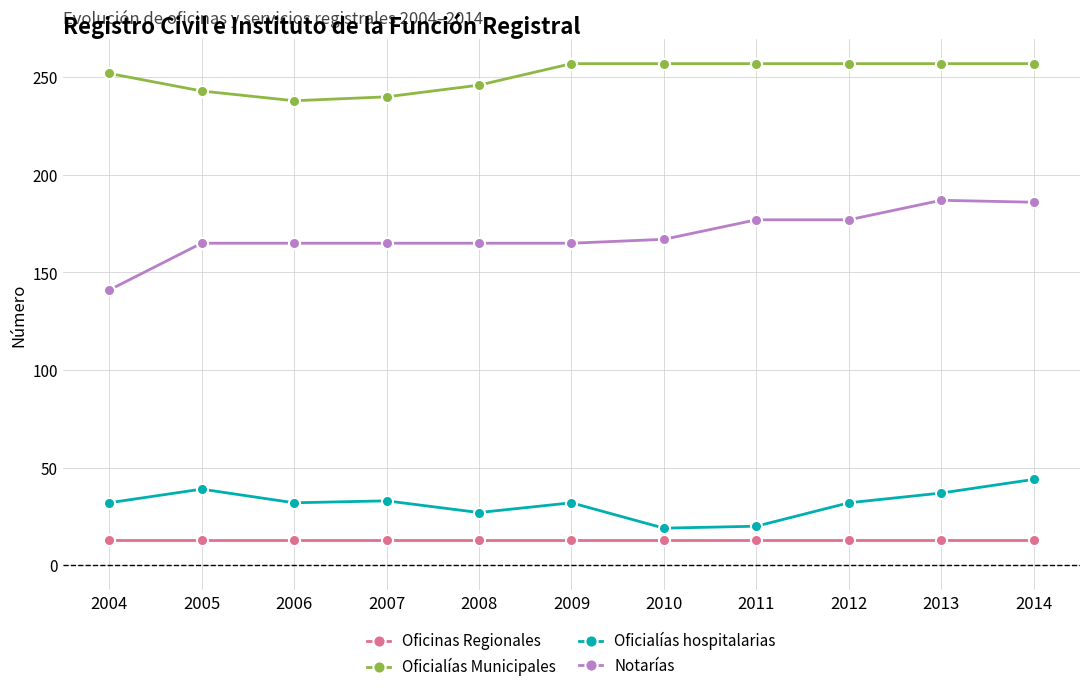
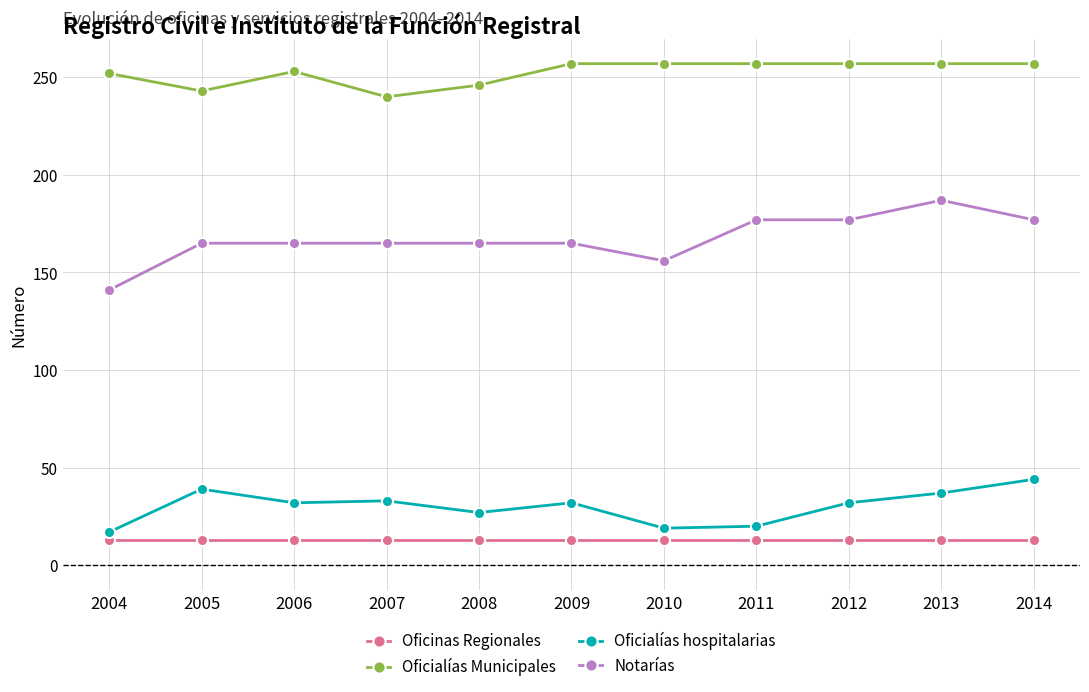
  {
    "Oficinas Regionales": {
      "2004": 13,
      "2005": 13,
      "2006": 13,
      "2007": 13,
      "2008": 13,
      "2009": 13,
      "2010": 13,
      "2011": 13,
      "2012": 13,
      "2013": 13,
      "2014": 13
    },
    "Oficialías Municipales": {
      "2004": 252,
      "2005": 243,
-     "2006": 238,
+     "2006": 253,
      "2007": 240,
      "2008": 246,
      "2009": 257,
      "2010": 257,
      "2011": 257,
      "2012": 257,
      "2013": 257,
      "2014": 257
    },
    "Oficialías hospitalarias": {
-     "2004": 32,
+     "2004": 17,
      "2005": 39,
      "2006": 32,
      "2007": 33,
      "2008": 27,
      "2009": 32,
      "2010": 19,
      "2011": 20,
      "2012": 32,
      "2013": 37,
      "2014": 44
    },
    "Notarías": {
      "2004": 141,
      "2005": 165,
      "2006": 165,
      "2007": 165,
      "2008": 165,
      "2009": 165,
-     "2010": 167,
+     "2010": 156,
      "2011": 177,
      "2012": 177,
      "2013": 187,
-     "2014": 186
+     "2014": 177
    }
  }
